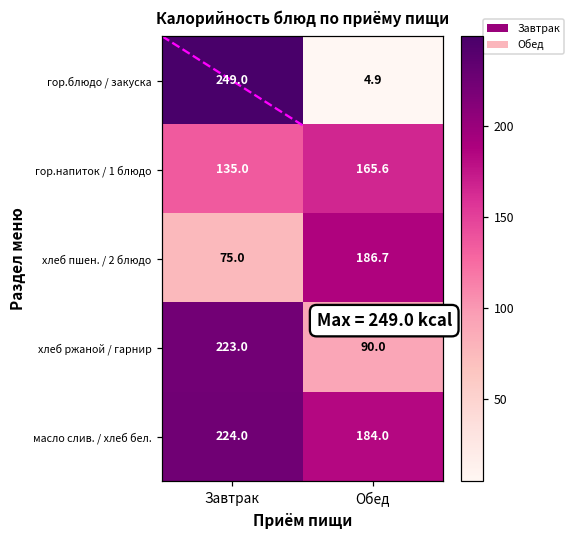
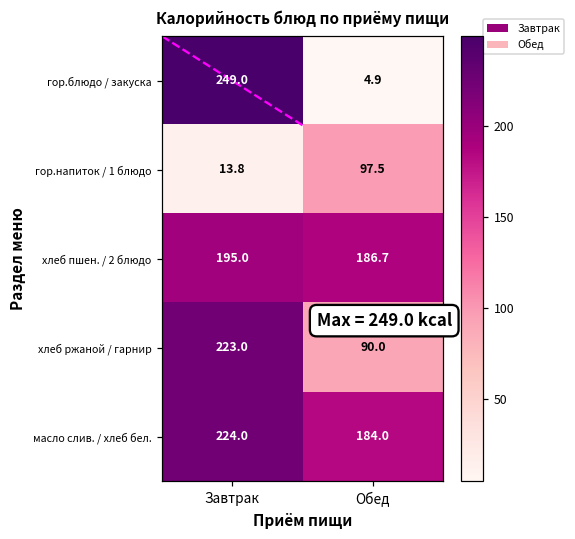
  {
    "гор.блюдо / закуска": {
      "Завтрак": 249.0,
      "Обед": 4.9
    },
    "гор.напиток / 1 блюдо": {
-     "Завтрак": 135.0,
-     "Обед": 165.6
+     "Завтрак": 13.8,
+     "Обед": 97.5
    },
    "хлеб пшен. / 2 блюдо": {
-     "Завтрак": 75.0,
+     "Завтрак": 195.0,
      "Обед": 186.7
    },
    "хлеб ржаной / гарнир": {
      "Завтрак": 223.0,
      "Обед": 90.0
    },
    "масло слив. / хлеб бел.": {
      "Завтрак": 224.0,
      "Обед": 184.0
    }
  }
